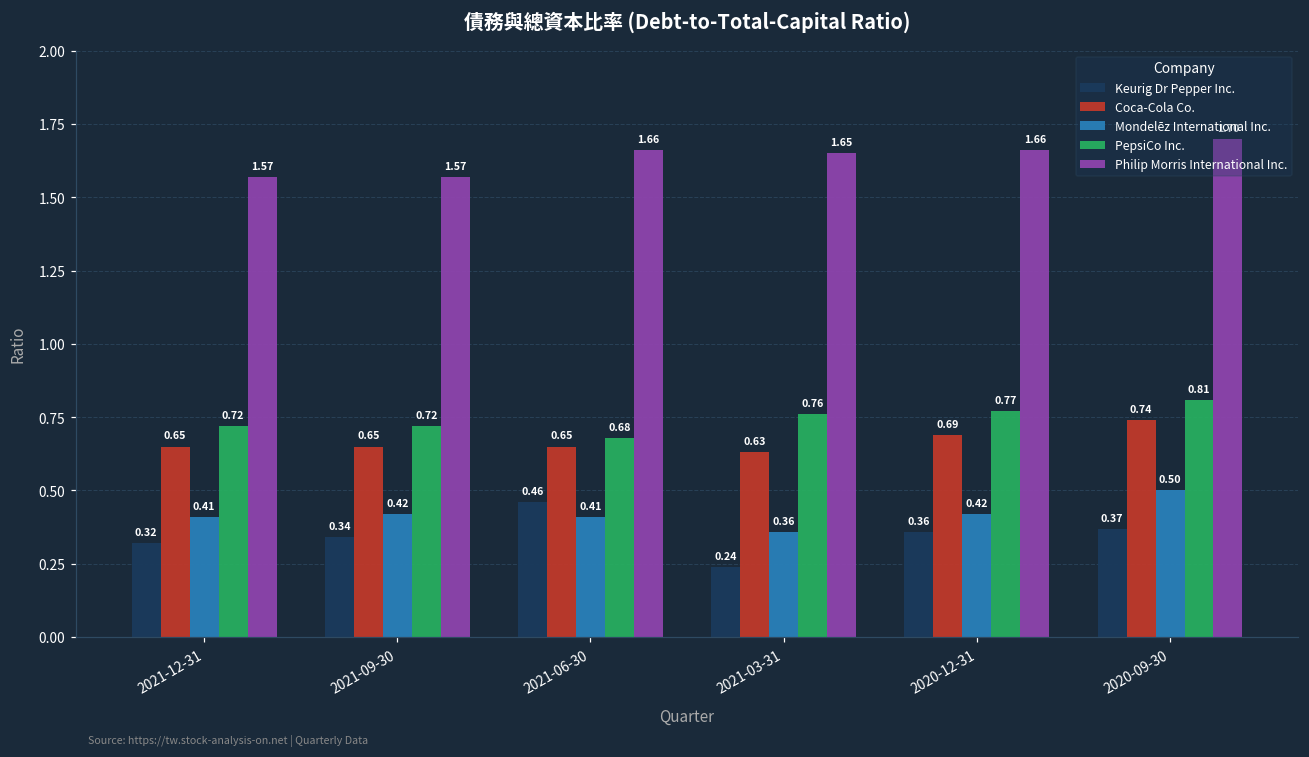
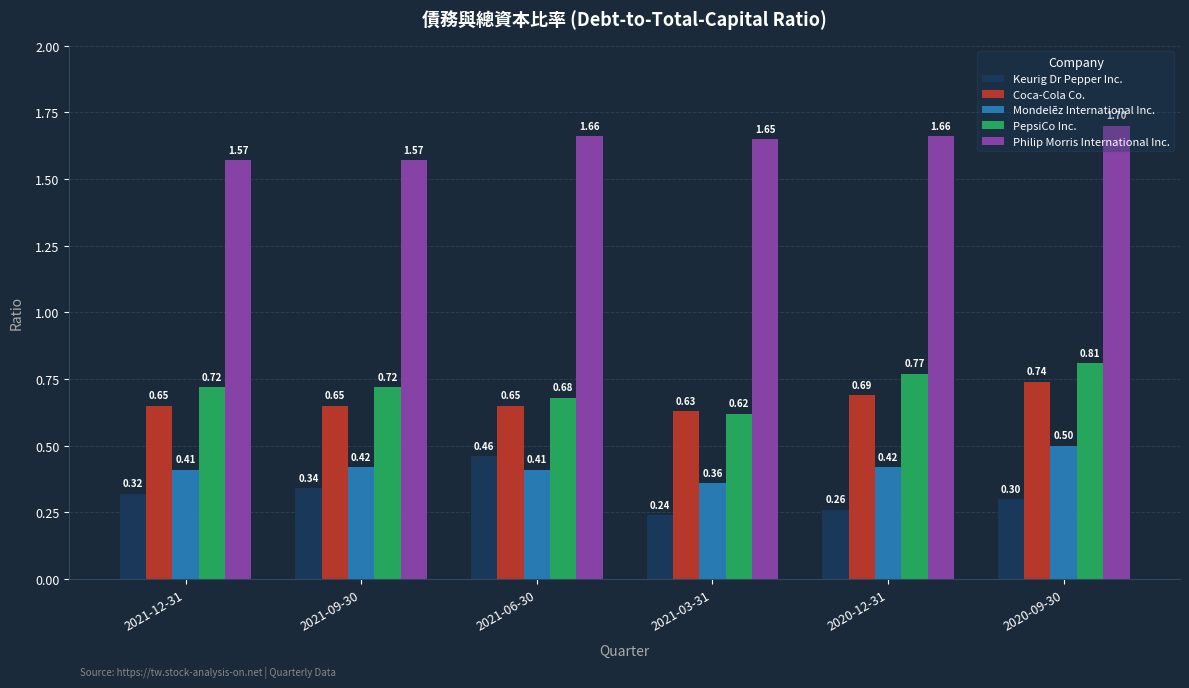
  {
    "Keurig Dr Pepper Inc.": {
      "2021-12-31": 0.32,
      "2021-09-30": 0.34,
      "2021-06-30": 0.46,
      "2021-03-31": 0.24,
-     "2020-12-31": 0.36,
-     "2020-09-30": 0.37
+     "2020-12-31": 0.26,
+     "2020-09-30": 0.30
    },
    "Coca-Cola Co.": {
      "2021-12-31": 0.65,
      "2021-09-30": 0.65,
      "2021-06-30": 0.65,
      "2021-03-31": 0.63,
      "2020-12-31": 0.69,
      "2020-09-30": 0.74
    },
    "Mondelēz International Inc.": {
      "2021-12-31": 0.41,
      "2021-09-30": 0.42,
      "2021-06-30": 0.41,
      "2021-03-31": 0.36,
      "2020-12-31": 0.42,
      "2020-09-30": 0.50
    },
    "PepsiCo Inc.": {
      "2021-12-31": 0.72,
      "2021-09-30": 0.72,
      "2021-06-30": 0.68,
-     "2021-03-31": 0.76,
+     "2021-03-31": 0.62,
      "2020-12-31": 0.77,
      "2020-09-30": 0.81
    },
    "Philip Morris International Inc.": {
      "2021-12-31": 1.57,
      "2021-09-30": 1.57,
      "2021-06-30": 1.66,
      "2021-03-31": 1.65,
      "2020-12-31": 1.66
    }
  }
